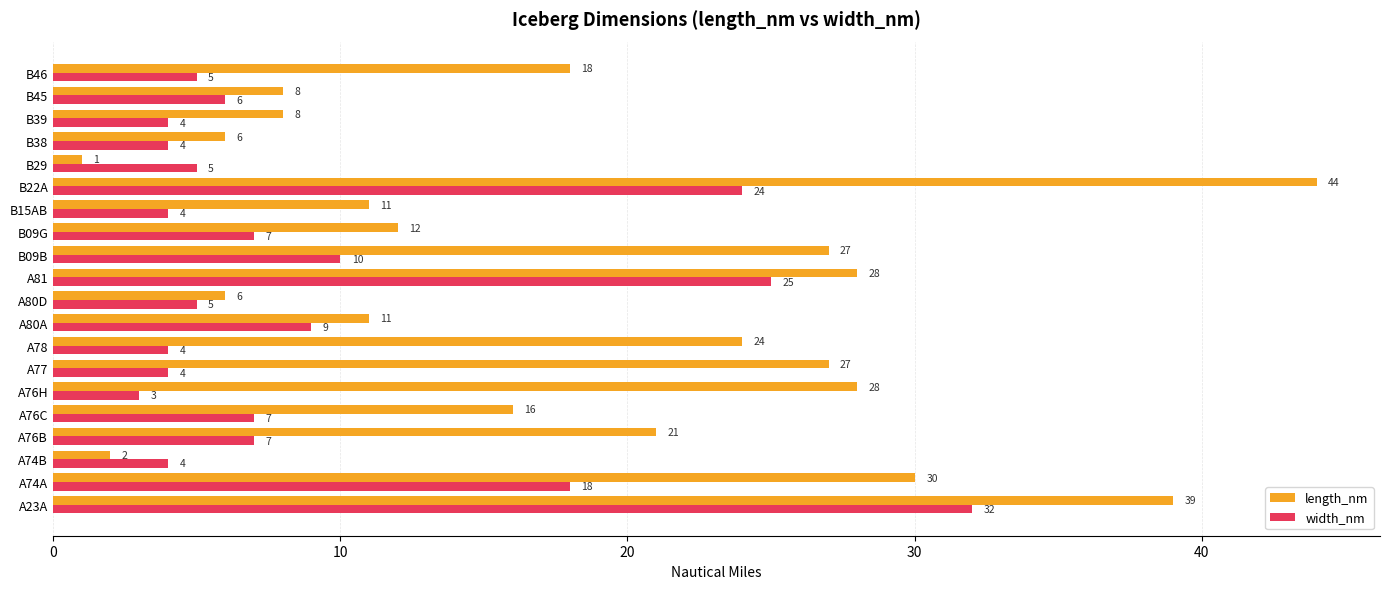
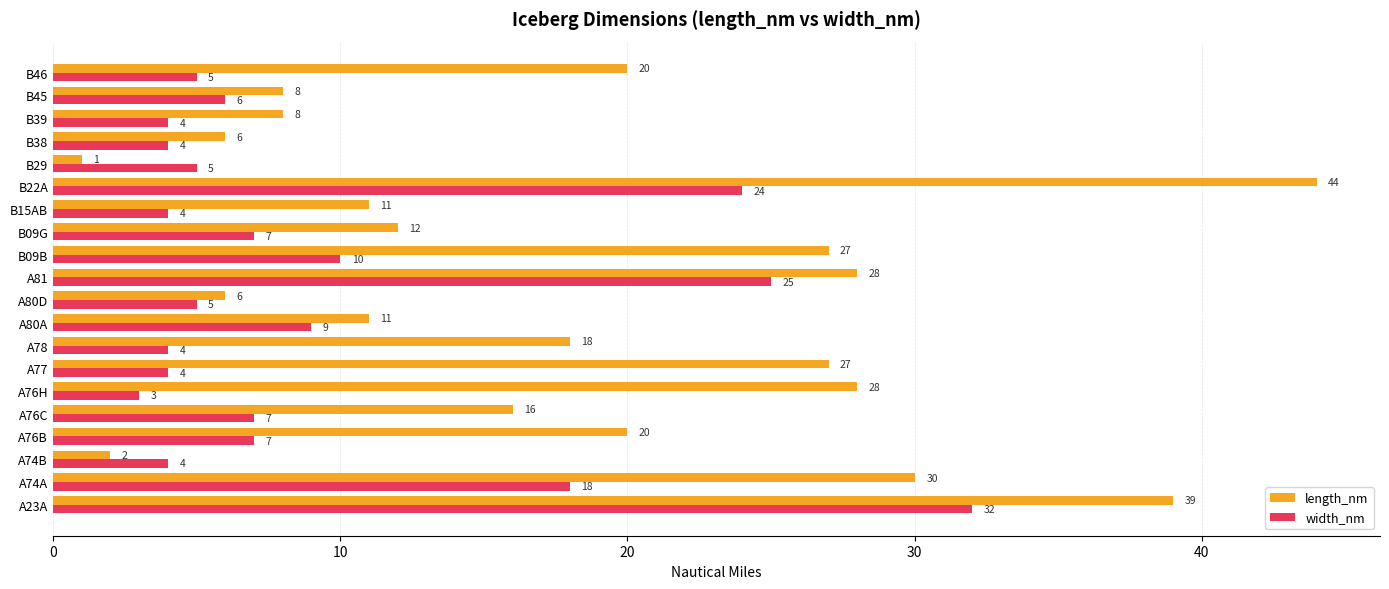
  {
    "length_nm": {
-     "B46": 18,
+     "B46": 20,
      "B45": 8,
      "B39": 8,
      "B38": 6,
      "B29": 1,
      "B22A": 44,
      "B15AB": 11,
      "B09G": 12,
      "B09B": 27,
      "A81": 28,
      "A80D": 6,
      "A80A": 11,
-     "A78": 24,
+     "A78": 18,
      "A77": 27,
      "A76H": 28,
      "A76C": 16,
-     "A76B": 21,
+     "A76B": 20,
      "A74B": 2,
      "A74A": 30,
      "A23A": 39
    },
    "width_nm": {
      "B46": 5,
      "B45": 6,
      "B39": 4,
      "B38": 4,
      "B29": 5,
      "B22A": 24,
      "B15AB": 4,
      "B09G": 7,
      "B09B": 10,
      "A81": 25,
      "A80D": 5,
      "A80A": 9,
      "A78": 4,
      "A77": 4,
      "A76H": 3,
      "A76C": 7,
      "A76B": 7,
      "A74B": 4,
      "A74A": 18,
      "A23A": 32
    }
  }
